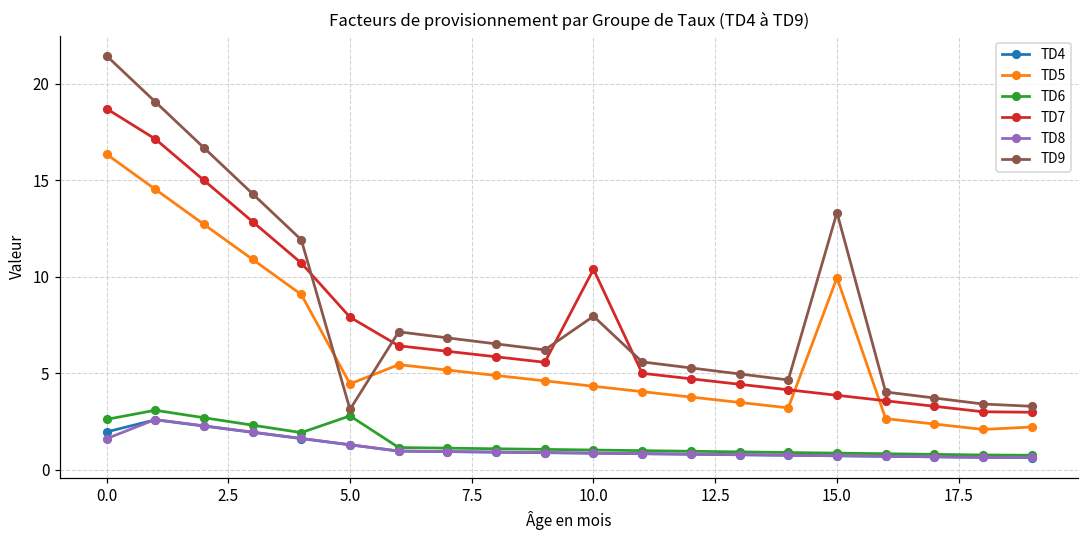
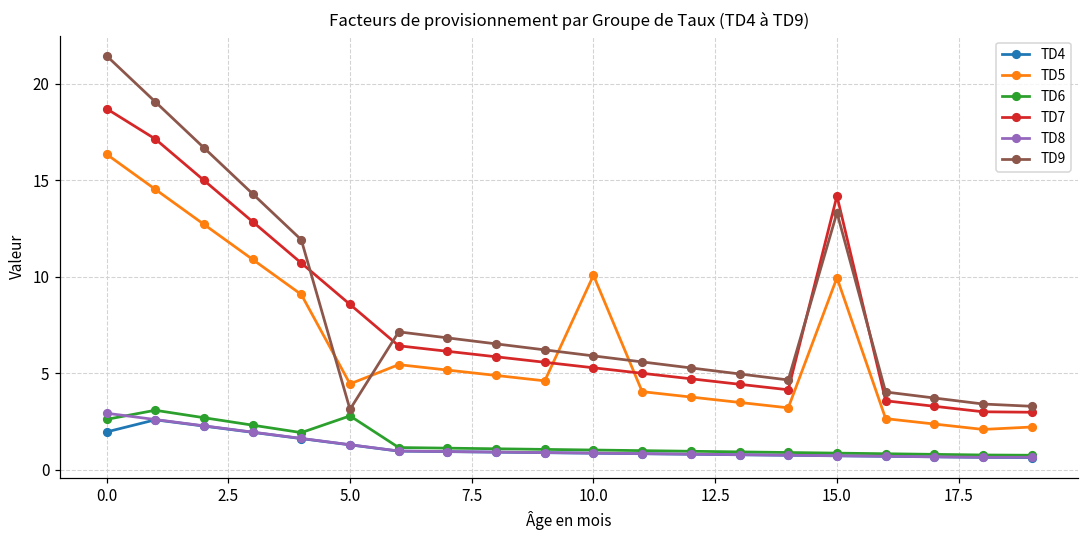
  {
    "TD4": {
      "0.0": 2.0
    },
    "TD5": {
      "0.0": 16.4,
      "5.0": 4.5,
-     "10.0": 4.3,
+     "10.0": 10.1,
      "15.0": 10.0
    },
    "TD6": {
      "0.0": 2.6,
      "5.0": 2.8,
      "10.0": 1.0
    },
    "TD7": {
      "0.0": 18.7,
-     "5.0": 7.9,
-     "10.0": 10.4,
-     "15.0": 3.9
+     "5.0": 8.6,
+     "10.0": 5.3,
+     "15.0": 14.2
    },
    "TD8": {
-     "0.0": 1.6
+     "0.0": 2.9
    },
    "TD9": {
      "0.0": 21.5,
      "5.0": 3.1,
-     "10.0": 8.0,
+     "10.0": 5.9,
      "15.0": 13.3
    }
  }
